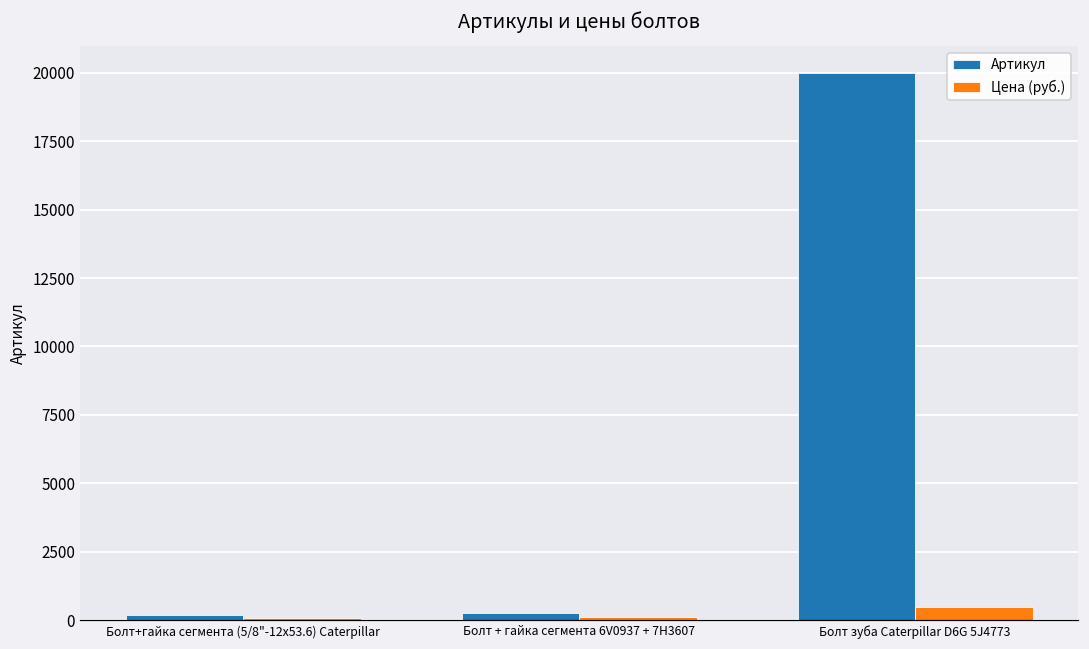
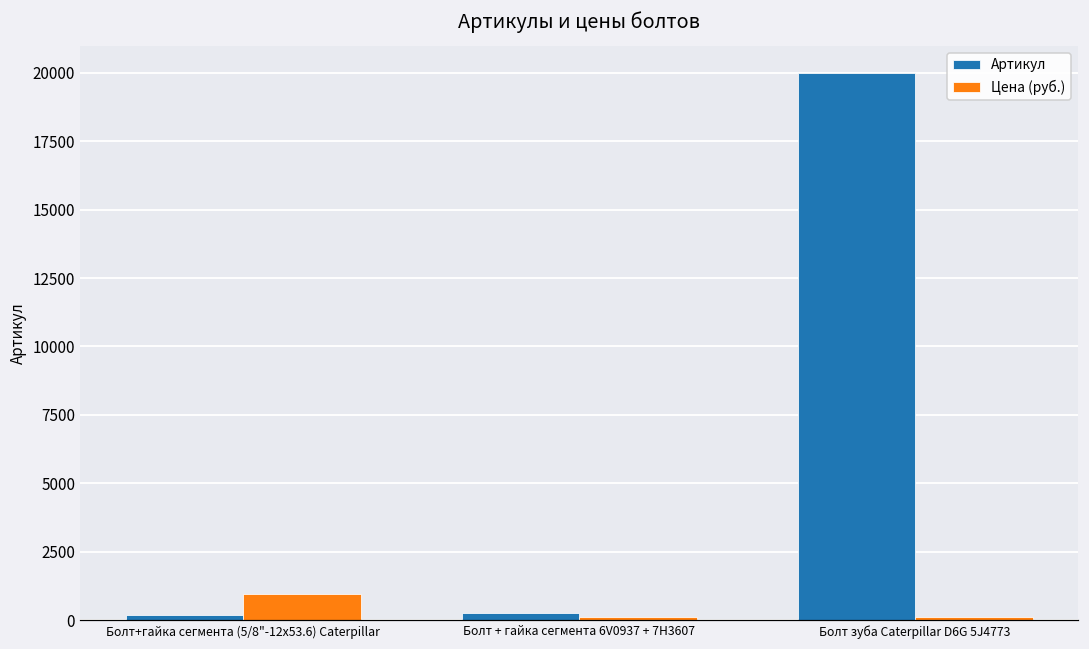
  {
    "Артикул": {
      "Болт+гайка сегмента (5/8\"-12х53.6) Caterpillar": 200,
      "Болт + гайка сегмента 6V0937 + 7H3607": 200,
      "Болт зуба Caterpillar D6G 5J4773": 20000
    },
    "Цена (руб.)": {
-     "Болт+гайка сегмента (5/8\"-12х53.6) Caterpillar": 100,
+     "Болт+гайка сегмента (5/8\"-12х53.6) Caterpillar": 900,
      "Болт + гайка сегмента 6V0937 + 7H3607": 100,
-     "Болт зуба Caterpillar D6G 5J4773": 500
+     "Болт зуба Caterpillar D6G 5J4773": 100
    }
  }
